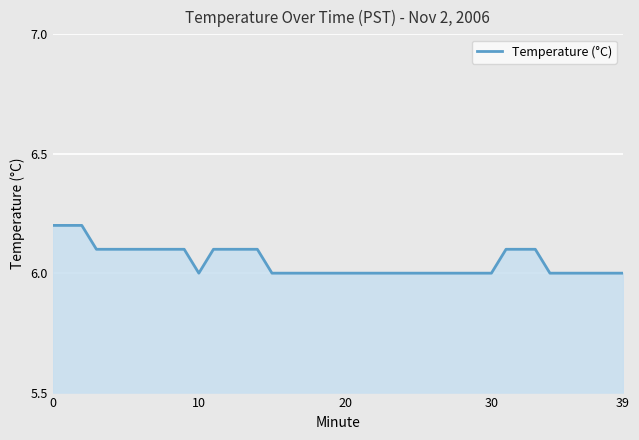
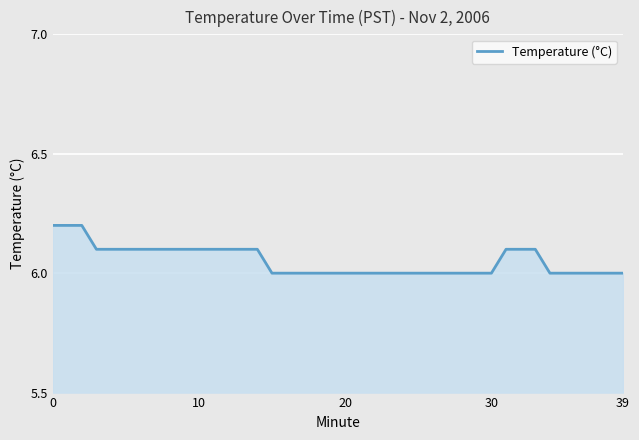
  {
    "0": 6.2,
-   "10": 6.0,
+   "10": 6.1,
    "20": 6.0,
    "30": 6.0,
    "39": 6.0
  }
